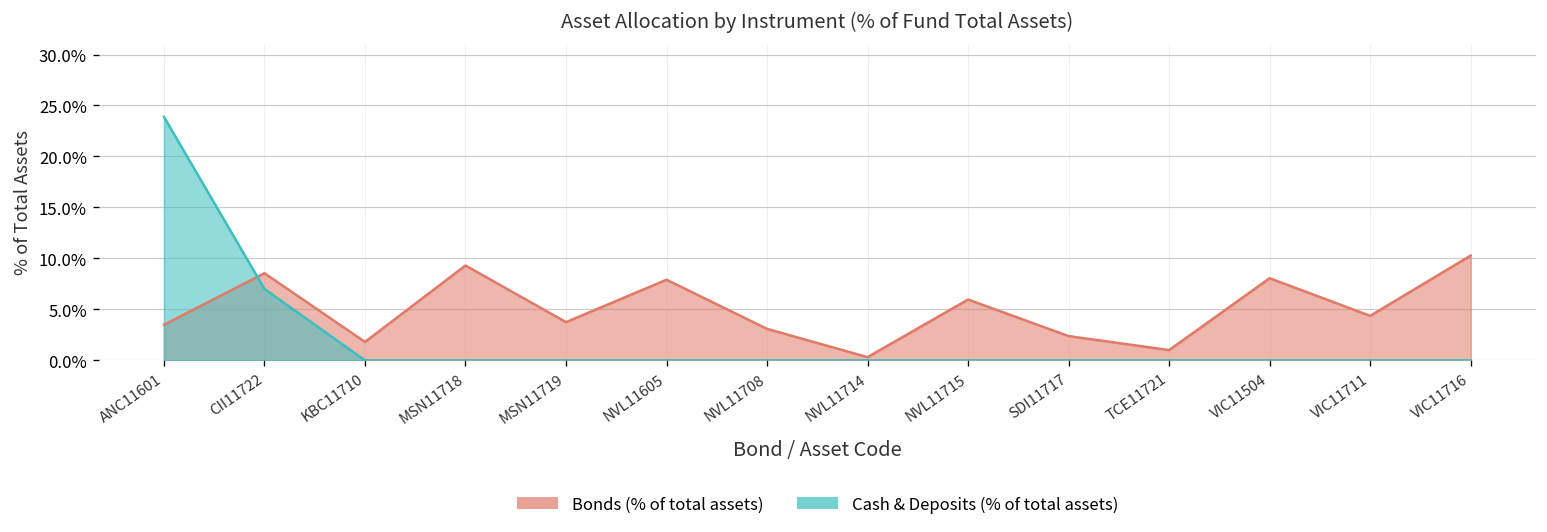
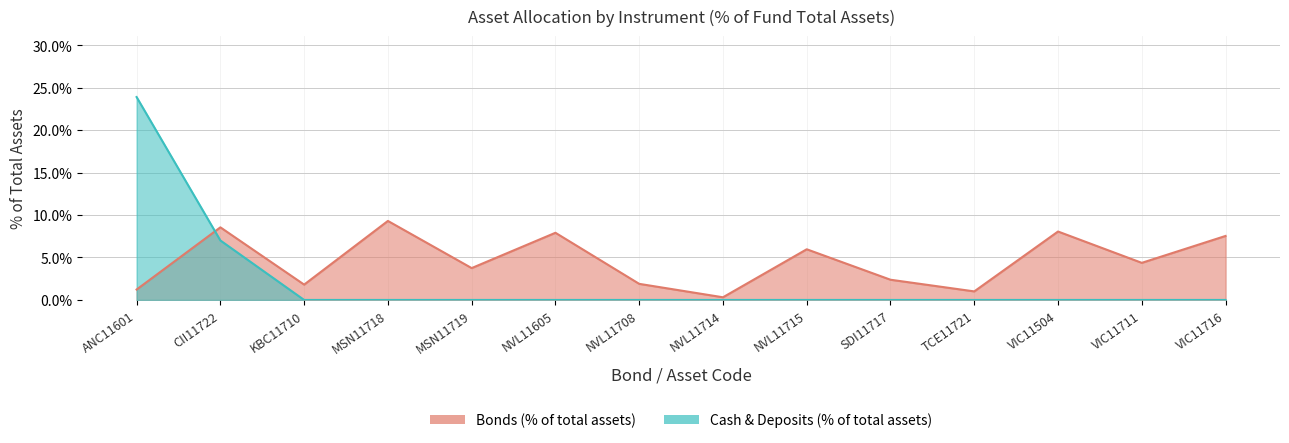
  {
    "Bonds (% of total assets)": {
-     "ANC11601": "3%",
+     "ANC11601": "1%",
      "CII11722": "9%",
      "KBC11710": "2%",
      "MSN11718": "9%",
      "MSN11719": "4%",
      "NVL11605": "8%",
-     "NVL11708": "3%",
+     "NVL11708": "2%",
      "NVL11714": "0%",
      "NVL11715": "6%",
      "SDI11717": "2%",
      "TCE11721": "1%",
      "VIC11504": "8%",
      "VIC11711": "4%",
-     "VIC11716": "10%"
+     "VIC11716": "8%"
    },
    "Cash & Deposits (% of total assets)": {
      "ANC11601": "24%",
      "CII11722": "7%",
      "KBC11710": "0%",
      "MSN11718": "0%",
      "MSN11719": "0%",
      "NVL11605": "0%",
      "NVL11708": "0%",
      "NVL11714": "0%",
      "NVL11715": "0%",
      "SDI11717": "0%",
      "TCE11721": "0%",
      "VIC11504": "0%",
      "VIC11711": "0%",
      "VIC11716": "0%"
    }
  }
